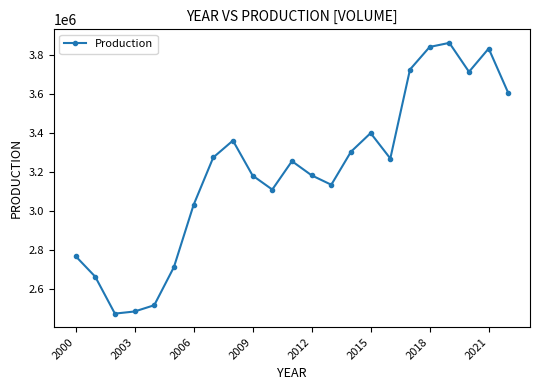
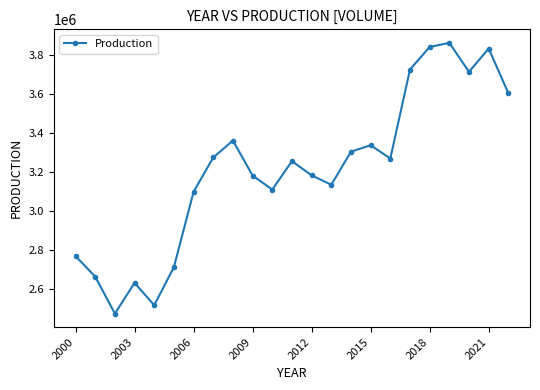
  {
    "2000": 2770000,
-   "2003": 2490000,
-   "2006": 3030000,
+   "2003": 2630000,
+   "2006": 3100000,
    "2009": 3180000,
    "2012": 3180000,
-   "2015": 3400000,
+   "2015": 3340000,
    "2018": 3840000,
    "2021": 3830000
  }
